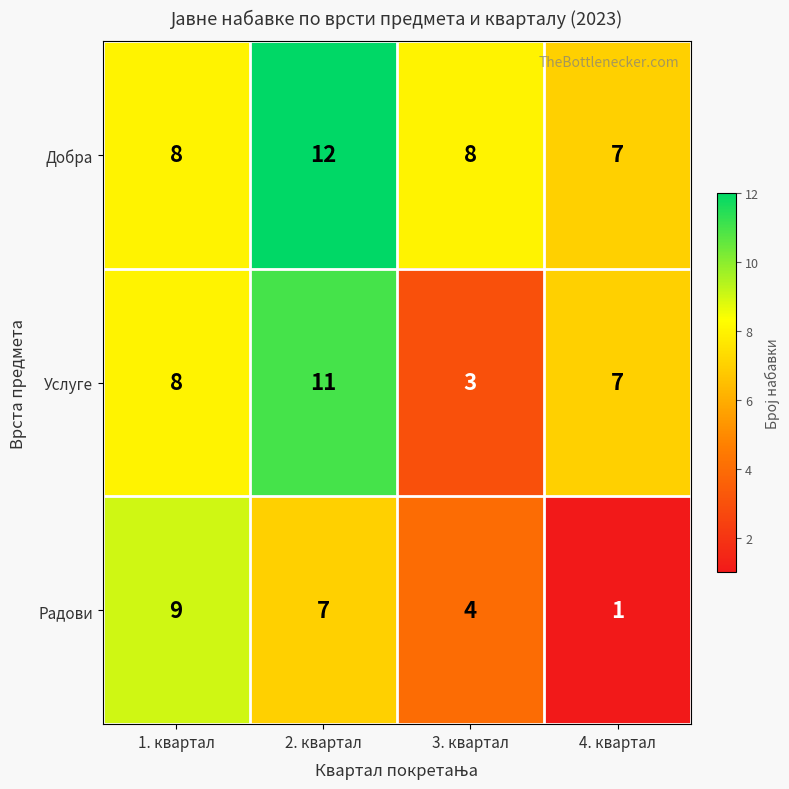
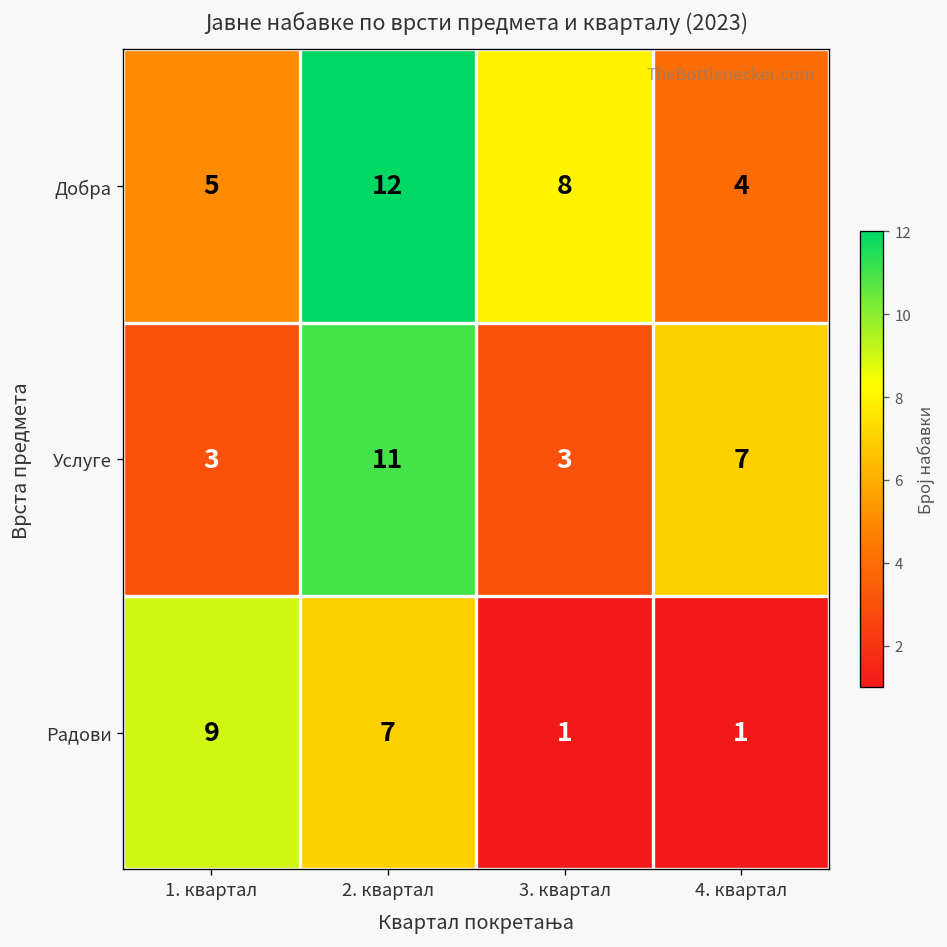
  {
    "Добра": {
-     "1. квартал": 8,
+     "1. квартал": 5,
      "2. квартал": 12,
      "3. квартал": 8,
-     "4. квартал": 7
+     "4. квартал": 4
    },
    "Услуге": {
-     "1. квартал": 8,
+     "1. квартал": 3,
      "2. квартал": 11,
      "3. квартал": 3,
      "4. квартал": 7
    },
    "Радови": {
      "1. квартал": 9,
      "2. квартал": 7,
-     "3. квартал": 4,
+     "3. квартал": 1,
      "4. квартал": 1
    }
  }
